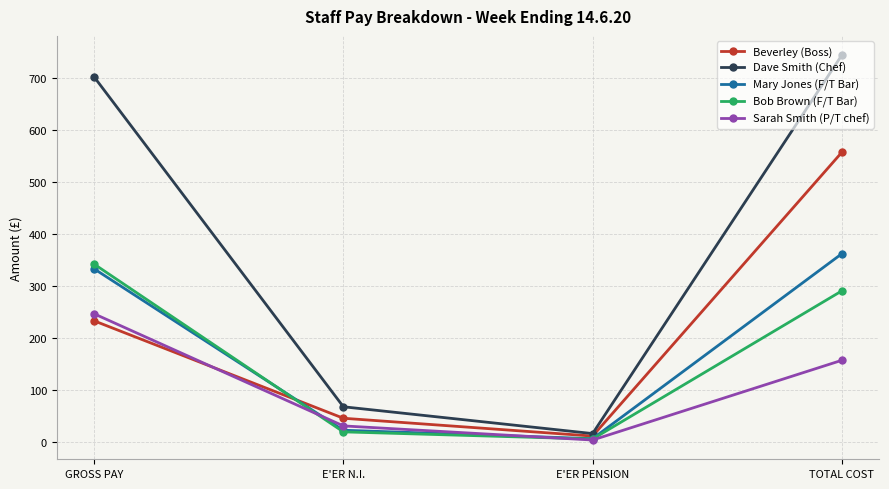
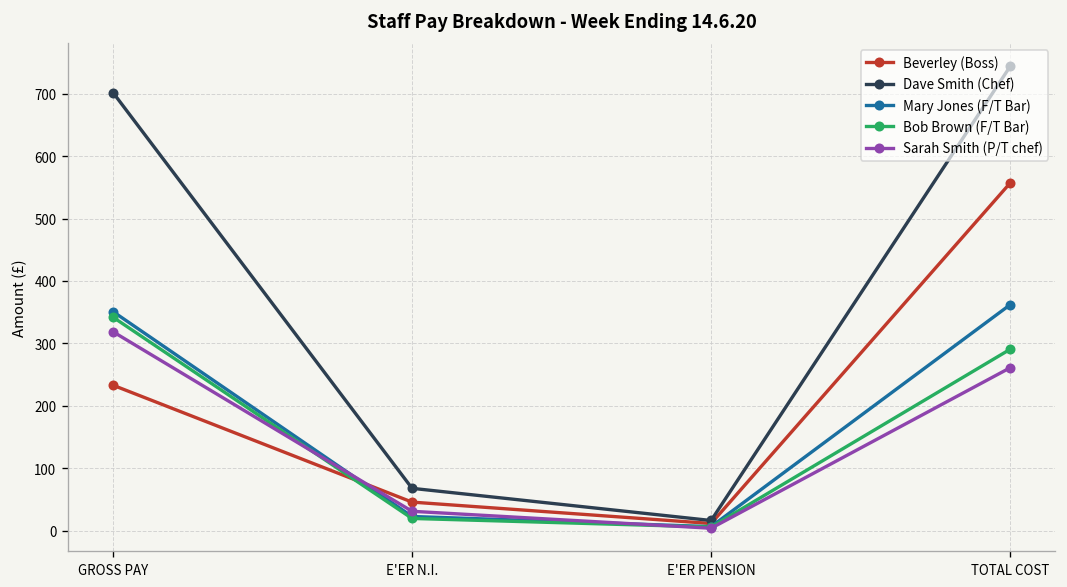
  {
    "Beverley (Boss)": {
      "GROSS PAY": 230,
      "E'ER N.I.": 50,
      "TOTAL COST": 560
    },
    "Dave Smith (Chef)": {
      "GROSS PAY": 700,
      "E'ER N.I.": 70
    },
    "Mary Jones (F/T Bar)": {
-     "GROSS PAY": 330,
+     "GROSS PAY": 350,
      "TOTAL COST": 360
    },
    "Bob Brown (F/T Bar)": {
      "GROSS PAY": 340,
      "TOTAL COST": 290
    },
    "Sarah Smith (P/T chef)": {
-     "GROSS PAY": 250,
+     "GROSS PAY": 320,
      "E'ER N.I.": 30,
-     "TOTAL COST": 160
+     "TOTAL COST": 260
    }
  }
